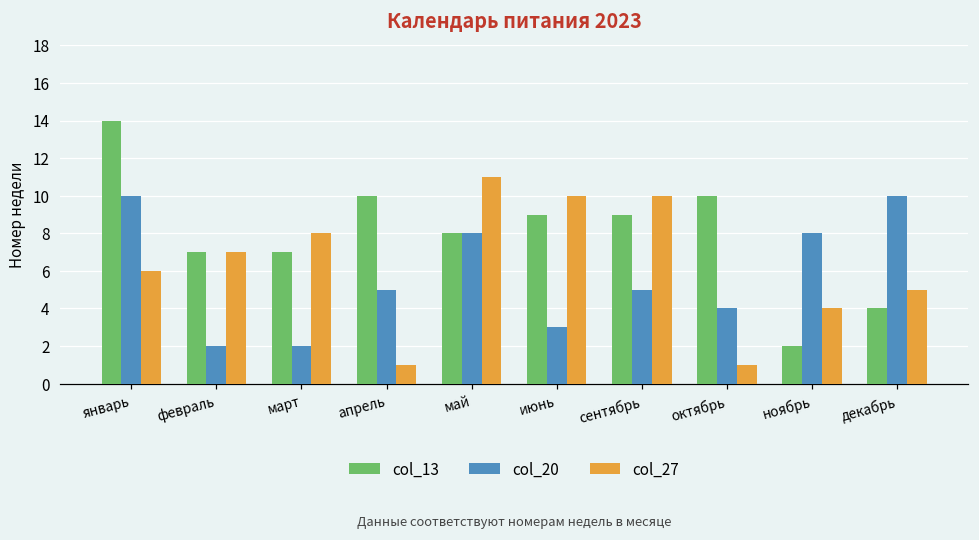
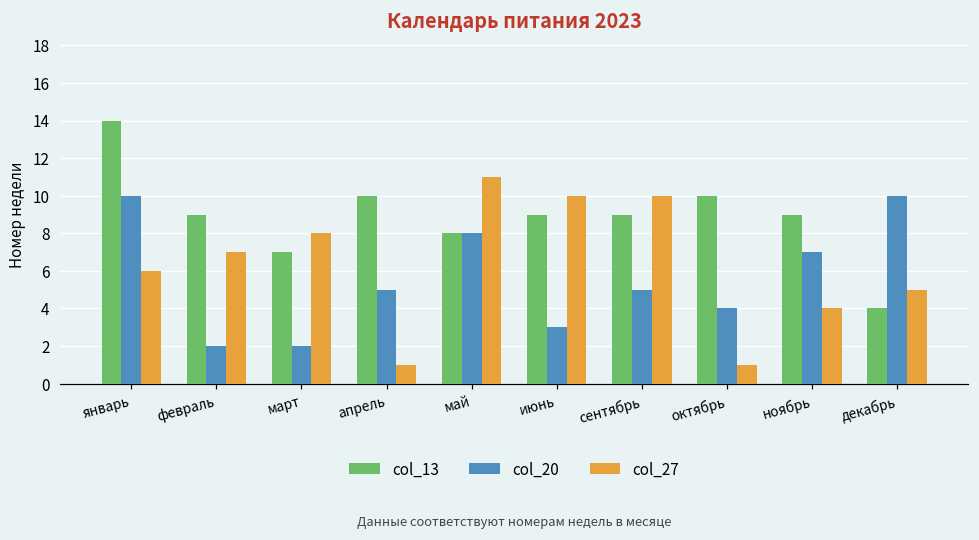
  {
    "col_13": {
      "январь": 14,
-     "февраль": 7,
+     "февраль": 9,
      "март": 7,
      "апрель": 10,
      "май": 8,
      "июнь": 9,
      "сентябрь": 9,
      "октябрь": 10,
-     "ноябрь": 2,
+     "ноябрь": 9,
      "декабрь": 4
    },
    "col_20": {
      "январь": 10,
      "февраль": 2,
      "март": 2,
      "апрель": 5,
      "май": 8,
      "июнь": 3,
      "сентябрь": 5,
      "октябрь": 4,
-     "ноябрь": 8,
+     "ноябрь": 7,
      "декабрь": 10
    },
    "col_27": {
      "январь": 6,
      "февраль": 7,
      "март": 8,
      "апрель": 1,
      "май": 11,
      "июнь": 10,
      "сентябрь": 10,
      "октябрь": 1,
      "ноябрь": 4,
      "декабрь": 5
    }
  }
